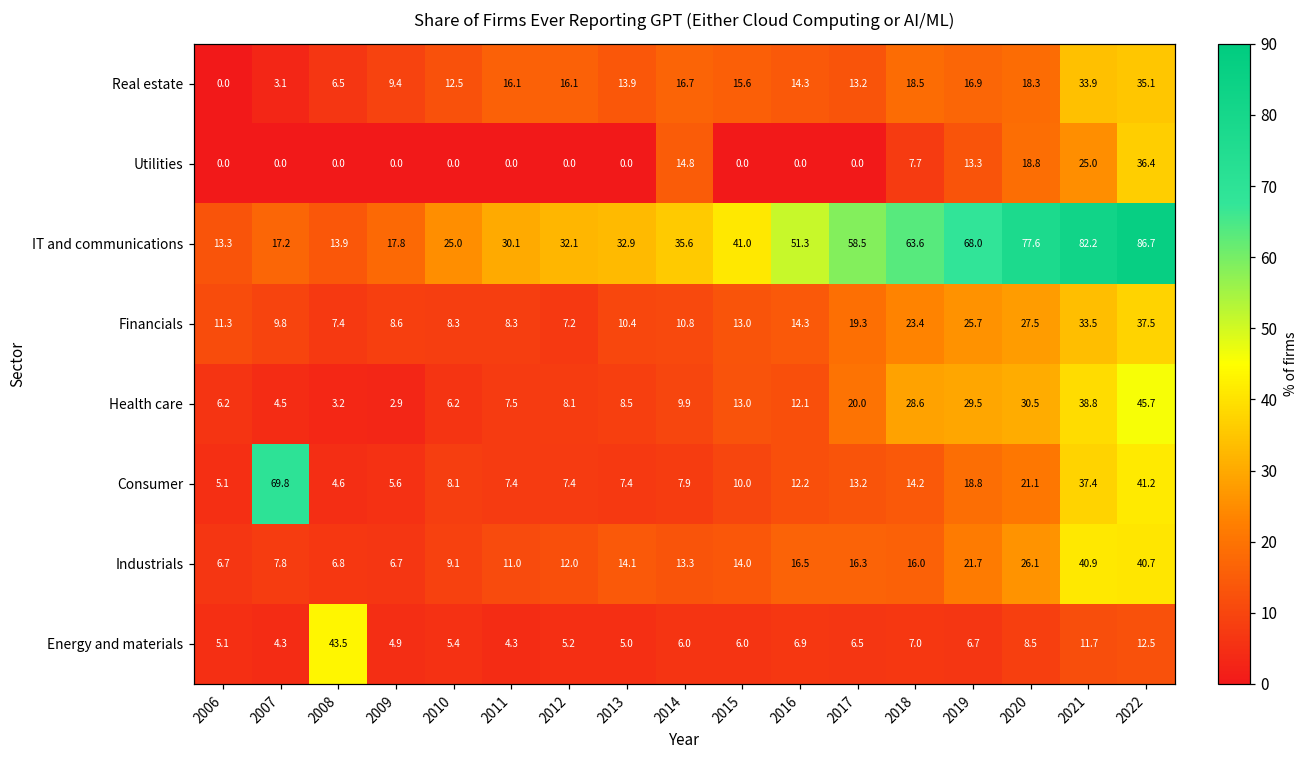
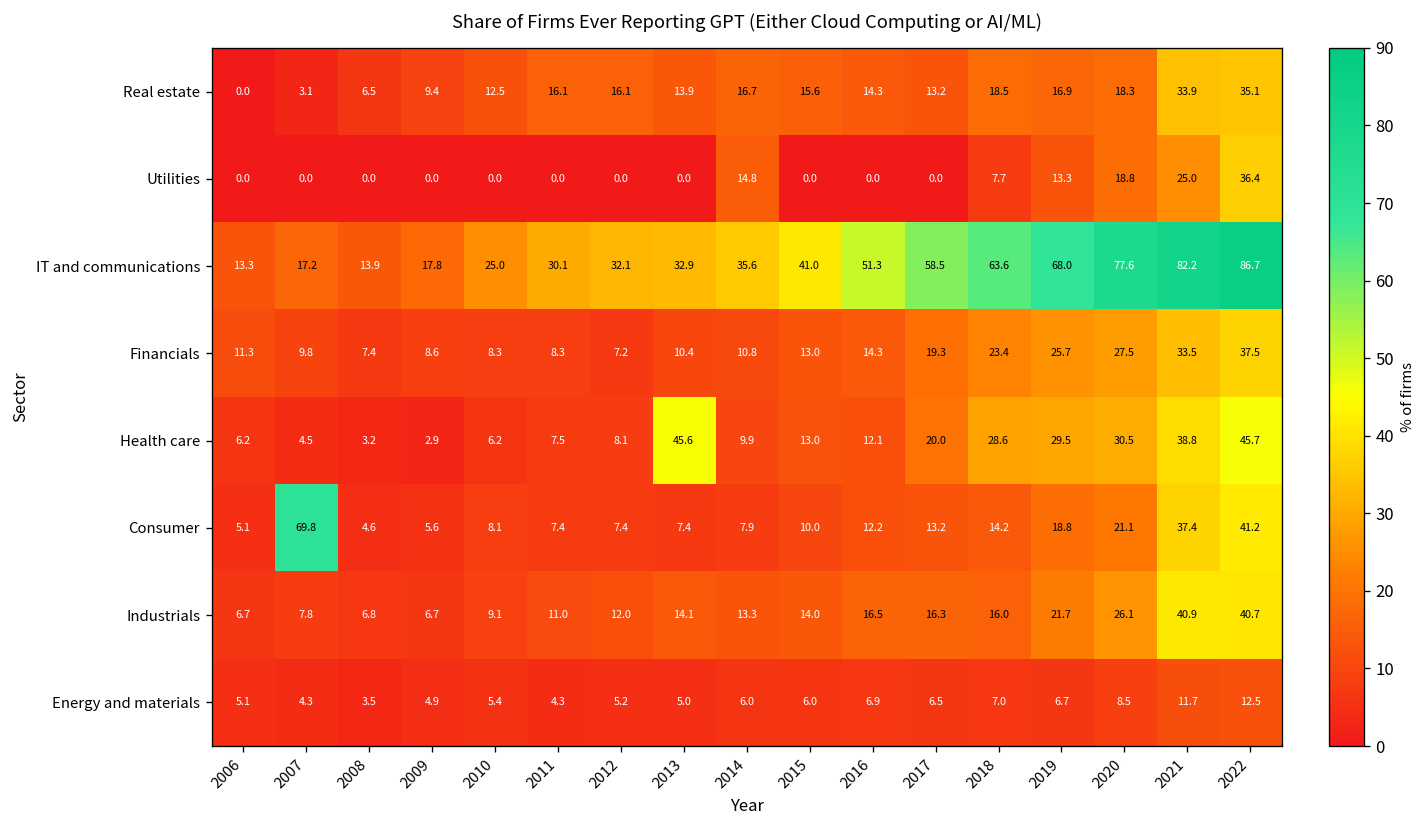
  {
    "Real estate": {
      "2006": 0.0,
      "2007": 3.1,
      "2008": 6.5,
      "2009": 9.4,
      "2010": 12.5,
      "2011": 16.1,
      "2012": 16.1,
      "2013": 13.9,
      "2014": 16.7,
      "2015": 15.6,
      "2016": 14.3,
      "2017": 13.2,
      "2018": 18.5,
      "2019": 16.9,
      "2020": 18.3,
      "2021": 33.9,
      "2022": 35.1
    },
    "Utilities": {
      "2006": 0.0,
      "2007": 0.0,
      "2008": 0.0,
      "2009": 0.0,
      "2010": 0.0,
      "2011": 0.0,
      "2012": 0.0,
      "2013": 0.0,
      "2014": 14.8,
      "2015": 0.0,
      "2016": 0.0,
      "2017": 0.0,
      "2018": 7.7,
      "2019": 13.3,
      "2020": 18.8,
      "2021": 25.0,
      "2022": 36.4
    },
    "IT and communications": {
      "2006": 13.3,
      "2007": 17.2,
      "2008": 13.9,
      "2009": 17.8,
      "2010": 25.0,
      "2011": 30.1,
      "2012": 32.1,
      "2013": 32.9,
      "2014": 35.6,
      "2015": 41.0,
      "2016": 51.3,
      "2017": 58.5,
      "2018": 63.6,
      "2019": 68.0,
      "2020": 77.6,
      "2021": 82.2,
      "2022": 86.7
    },
    "Financials": {
      "2006": 11.3,
      "2007": 9.8,
      "2008": 7.4,
      "2009": 8.6,
      "2010": 8.3,
      "2011": 8.3,
      "2012": 7.2,
      "2013": 10.4,
      "2014": 10.8,
      "2015": 13.0,
      "2016": 14.3,
      "2017": 19.3,
      "2018": 23.4,
      "2019": 25.7,
      "2020": 27.5,
      "2021": 33.5,
      "2022": 37.5
    },
    "Health care": {
      "2006": 6.2,
      "2007": 4.5,
      "2008": 3.2,
      "2009": 2.9,
      "2010": 6.2,
      "2011": 7.5,
      "2012": 8.1,
-     "2013": 8.5,
+     "2013": 45.6,
      "2014": 9.9,
      "2015": 13.0,
      "2016": 12.1,
      "2017": 20.0,
      "2018": 28.6,
      "2019": 29.5,
      "2020": 30.5,
      "2021": 38.8,
      "2022": 45.7
    },
    "Consumer": {
      "2006": 5.1,
      "2007": 69.8,
      "2008": 4.6,
      "2009": 5.6,
      "2010": 8.1,
      "2011": 7.4,
      "2012": 7.4,
      "2013": 7.4,
      "2014": 7.9,
      "2015": 10.0,
      "2016": 12.2,
      "2017": 13.2,
      "2018": 14.2,
      "2019": 18.8,
      "2020": 21.1,
      "2021": 37.4,
      "2022": 41.2
    },
    "Industrials": {
      "2006": 6.7,
      "2007": 7.8,
      "2008": 6.8,
      "2009": 6.7,
      "2010": 9.1,
      "2011": 11.0,
      "2012": 12.0,
      "2013": 14.1,
      "2014": 13.3,
      "2015": 14.0,
      "2016": 16.5,
      "2017": 16.3,
      "2018": 16.0,
      "2019": 21.7,
      "2020": 26.1,
      "2021": 40.9,
      "2022": 40.7
    },
    "Energy and materials": {
      "2006": 5.1,
      "2007": 4.3,
-     "2008": 43.5,
+     "2008": 3.5,
      "2009": 4.9,
      "2010": 5.4,
      "2011": 4.3,
      "2012": 5.2,
      "2013": 5.0,
      "2014": 6.0,
      "2015": 6.0,
      "2016": 6.9,
      "2017": 6.5,
      "2018": 7.0,
      "2019": 6.7,
      "2020": 8.5,
      "2021": 11.7,
      "2022": 12.5
    }
  }
